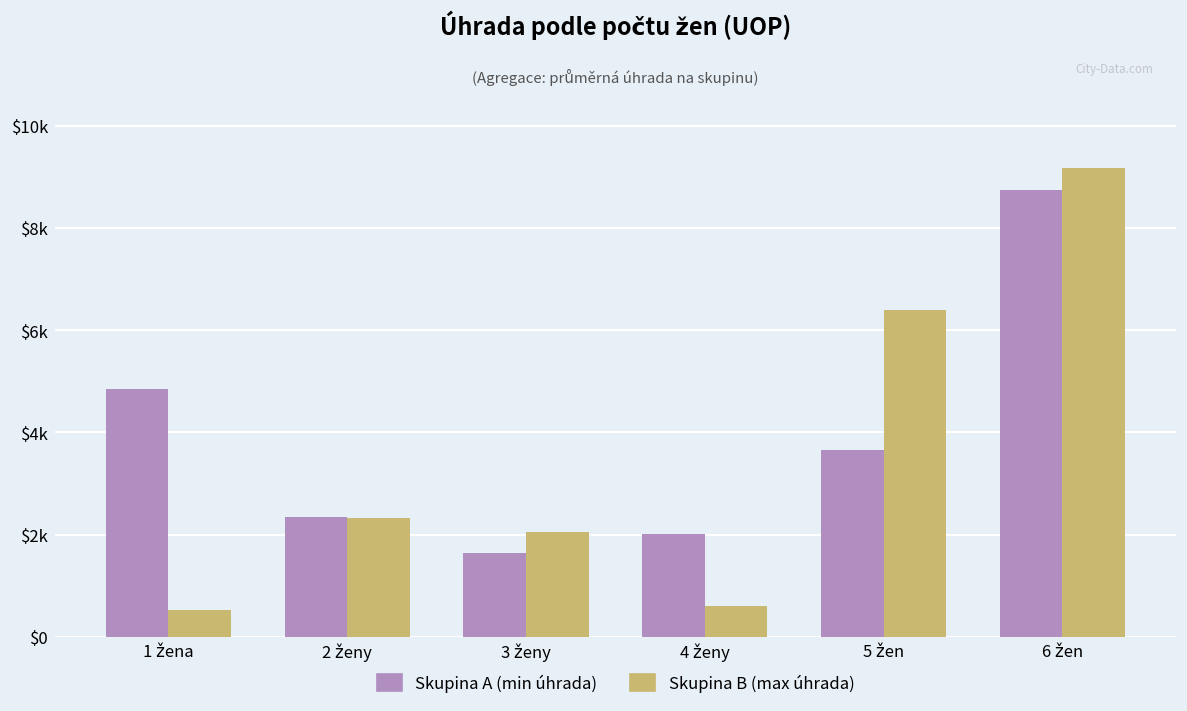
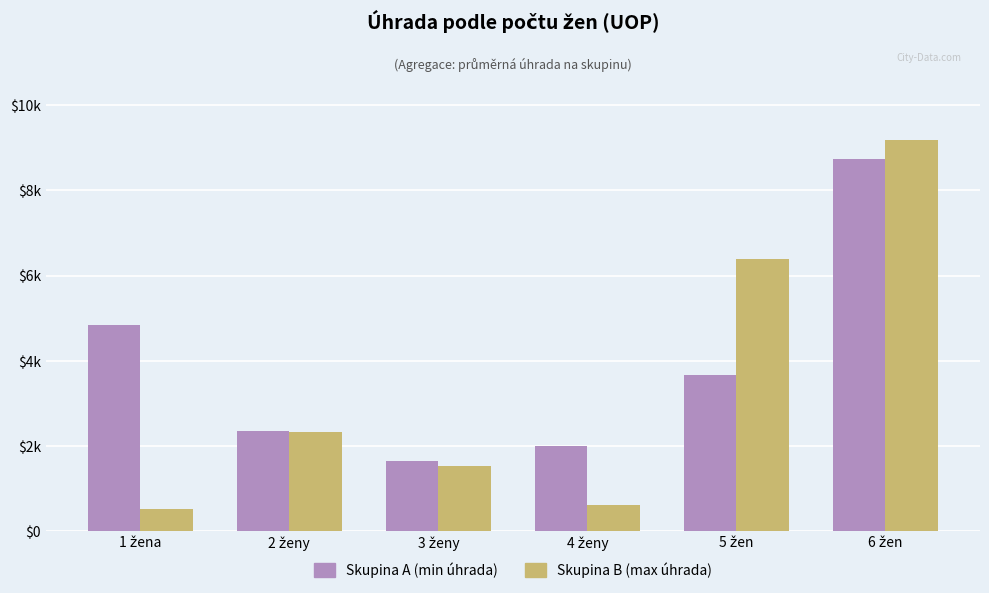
  {
    "Skupina A (min úhrada)": {
      "1 žena": "$4800",
      "2 ženy": "$2400",
      "3 ženy": "$1700",
      "4 ženy": "$2000",
      "5 žen": "$3700",
      "6 žen": "$8700"
    },
    "Skupina B (max úhrada)": {
      "1 žena": "$500",
      "2 ženy": "$2300",
-     "3 ženy": "$2000",
+     "3 ženy": "$1500",
      "4 ženy": "$600",
      "5 žen": "$6400",
      "6 žen": "$9200"
    }
  }
